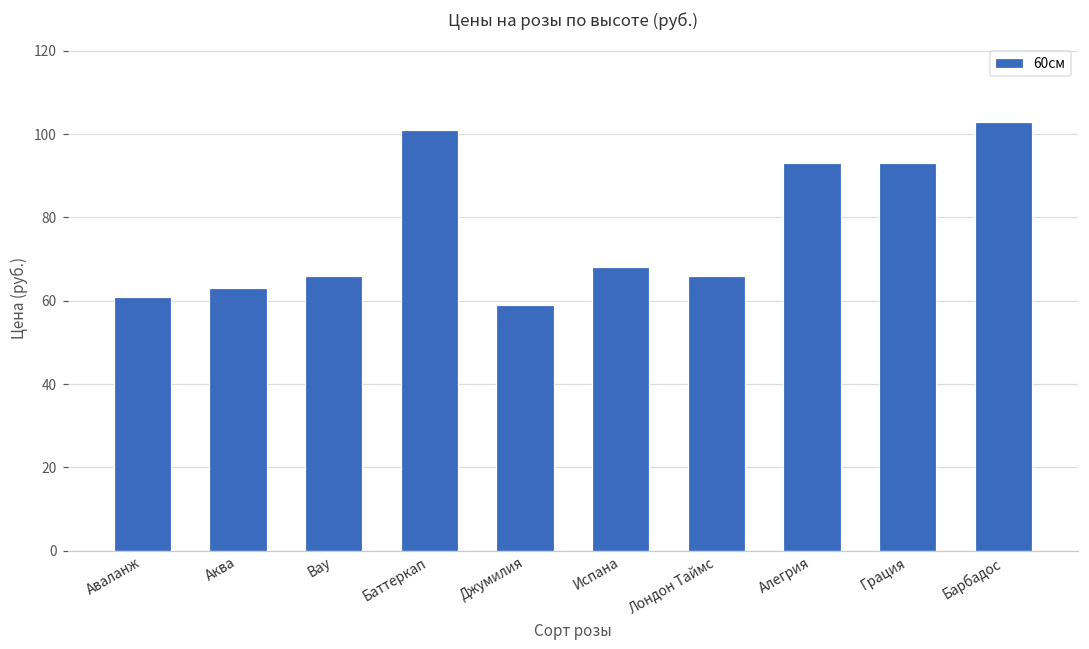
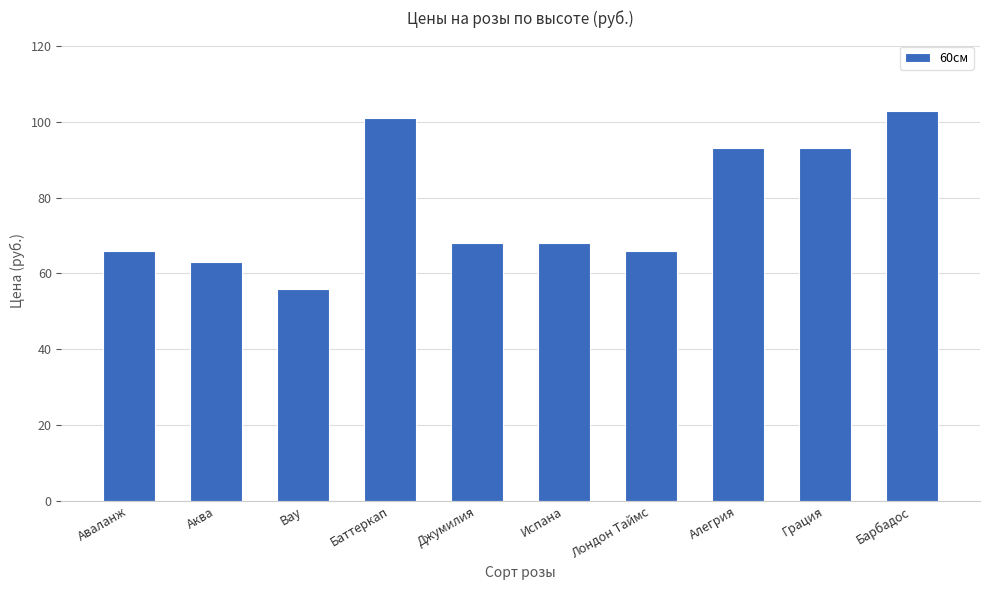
  {
-   "Аваланж": 61,
+   "Аваланж": 66,
    "Аква": 63,
-   "Вау": 66,
+   "Вау": 56,
    "Баттеркап": 101,
-   "Джумилия": 59,
+   "Джумилия": 68,
    "Испана": 68,
    "Лондон Таймс": 66,
    "Алегрия": 93,
    "Грация": 93,
    "Барбадос": 103
  }
